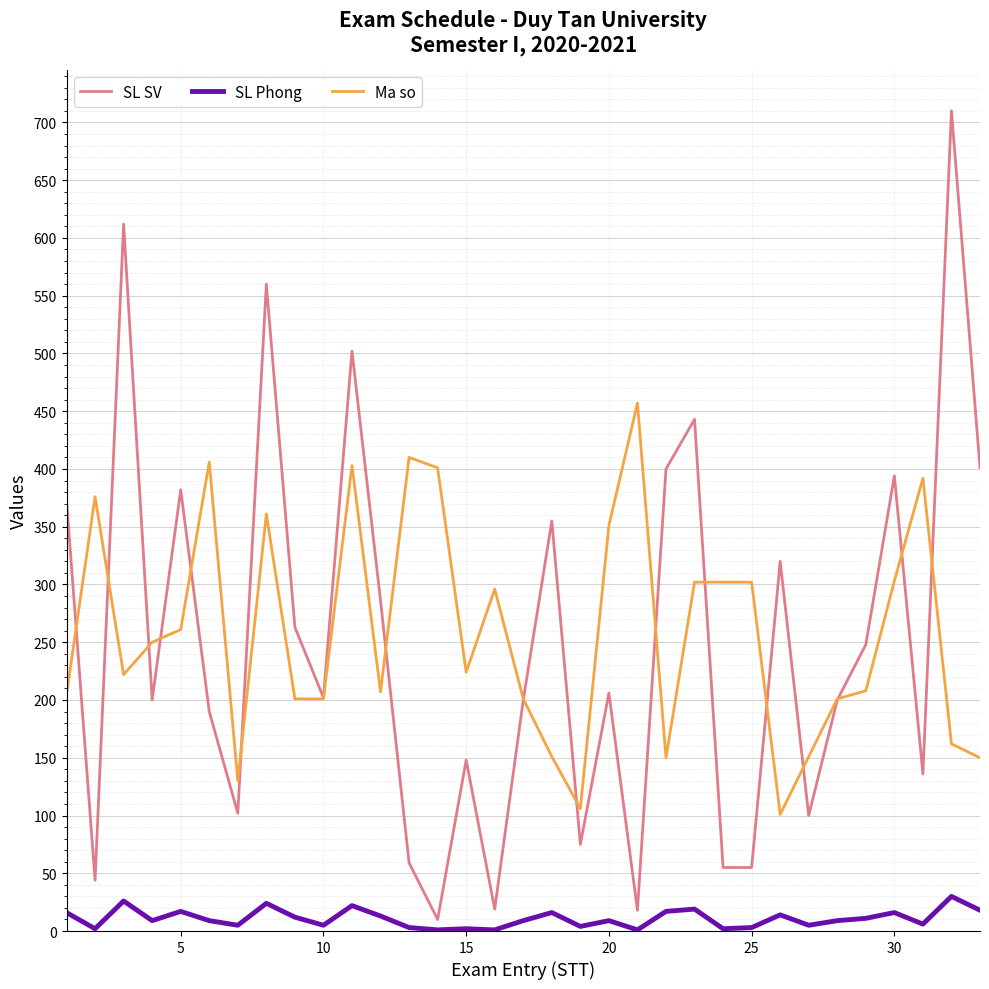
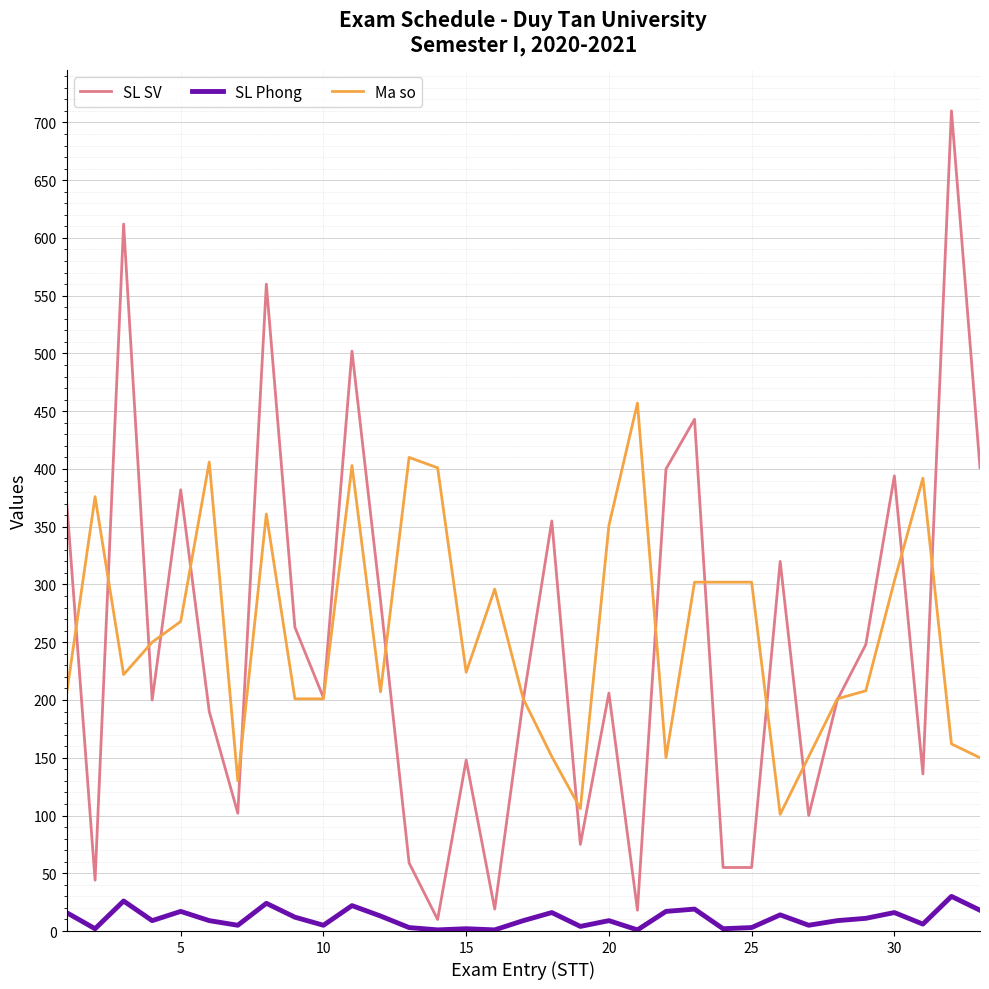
  {
    "SL SV": {
      "5": 382,
      "15": 148,
      "20": 206,
      "25": 55,
      "30": 394
    },
    "SL Phong": {
      "5": 17,
      "10": 5,
      "15": 2,
      "20": 9,
      "25": 3,
      "30": 16
    },
    "Ma so": {
-     "5": 261,
+     "5": 268,
      "15": 224,
      "20": 351,
      "25": 302,
      "30": 303
    }
  }
